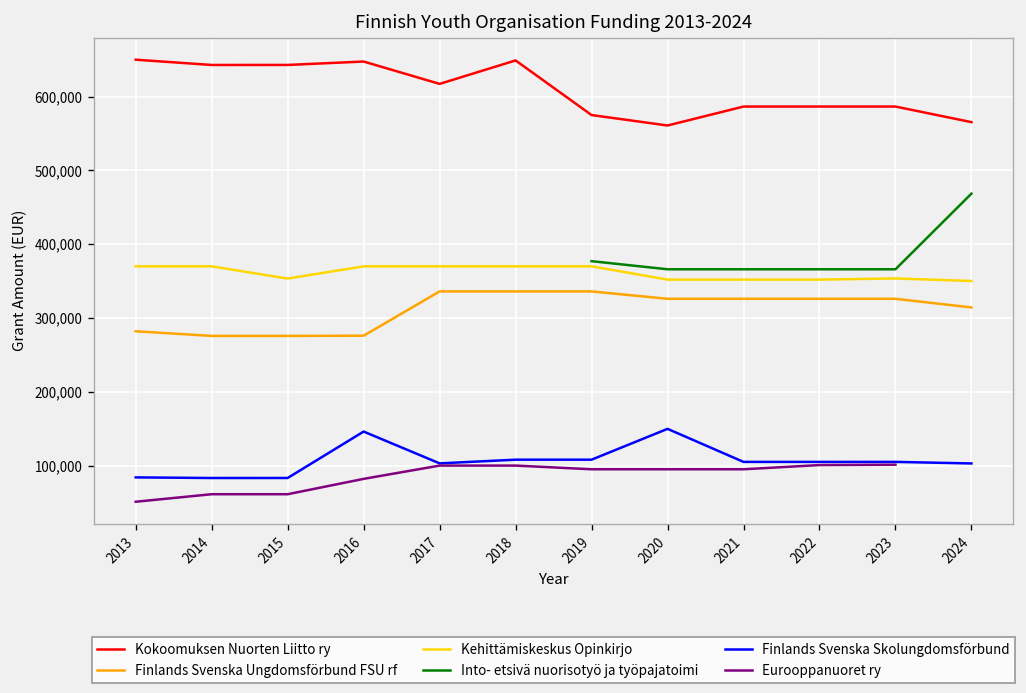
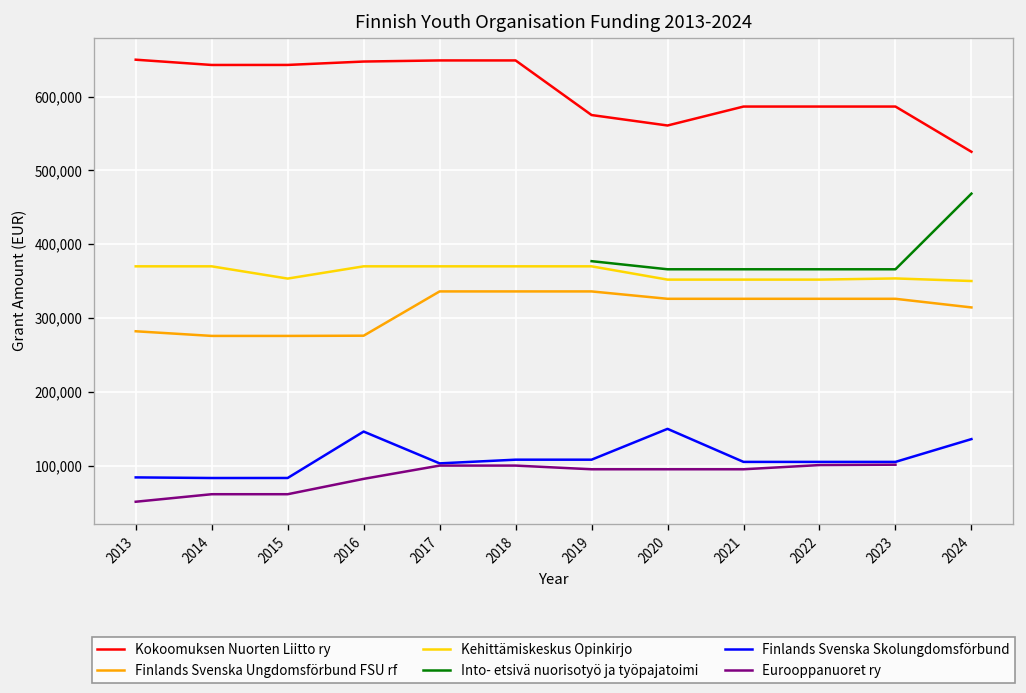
  {
    "Kokoomuksen Nuorten Liitto ry": {
      "2013": "650,000",
      "2014": "640,000",
      "2015": "640,000",
      "2016": "650,000",
-     "2017": "620,000",
+     "2017": "650,000",
      "2018": "650,000",
      "2019": "580,000",
      "2020": "560,000",
      "2021": "590,000",
      "2022": "590,000",
      "2023": "590,000",
-     "2024": "570,000"
+     "2024": "530,000"
    },
    "Into- etsivä nuorisotyö ja työpajatoimi": {
      "2019": "380,000",
      "2020": "370,000",
      "2021": "370,000",
      "2022": "370,000",
      "2023": "370,000",
      "2024": "470,000"
    },
    "Finlands Svenska Skolungdomsförbund": {
      "2013": "80,000",
      "2014": "80,000",
      "2015": "80,000",
      "2016": "150,000",
      "2018": "110,000",
      "2019": "110,000",
      "2020": "150,000",
      "2021": "110,000",
      "2022": "110,000",
-     "2024": "100,000"
+     "2024": "140,000"
    },
    "Eurooppanuoret ry": {
      "2013": "50,000",
      "2014": "60,000",
      "2015": "60,000",
      "2016": "80,000",
      "2018": "100,000",
      "2019": "100,000",
      "2020": "100,000",
      "2021": "100,000",
      "2022": "100,000"
    }
  }
